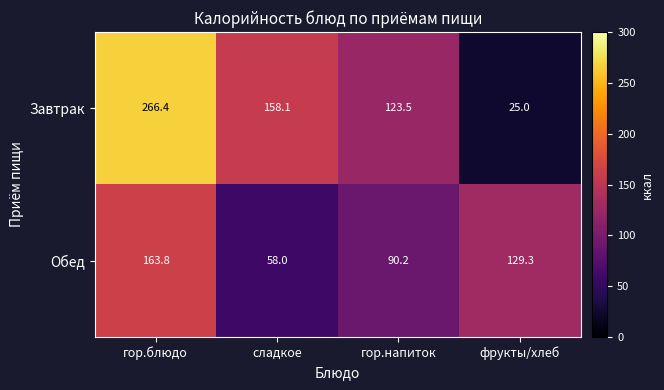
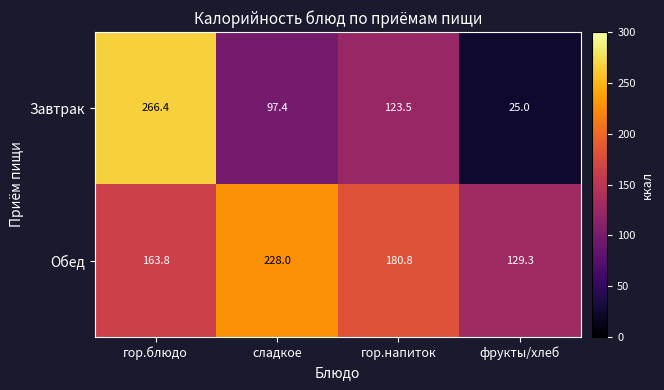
  {
    "Завтрак": {
      "гор.блюдо": 266.4,
-     "сладкое": 158.1,
+     "сладкое": 97.4,
      "гор.напиток": 123.5,
      "фрукты/хлеб": 25.0
    },
    "Обед": {
      "гор.блюдо": 163.8,
-     "сладкое": 58.0,
-     "гор.напиток": 90.2,
+     "сладкое": 228.0,
+     "гор.напиток": 180.8,
      "фрукты/хлеб": 129.3
    }
  }
